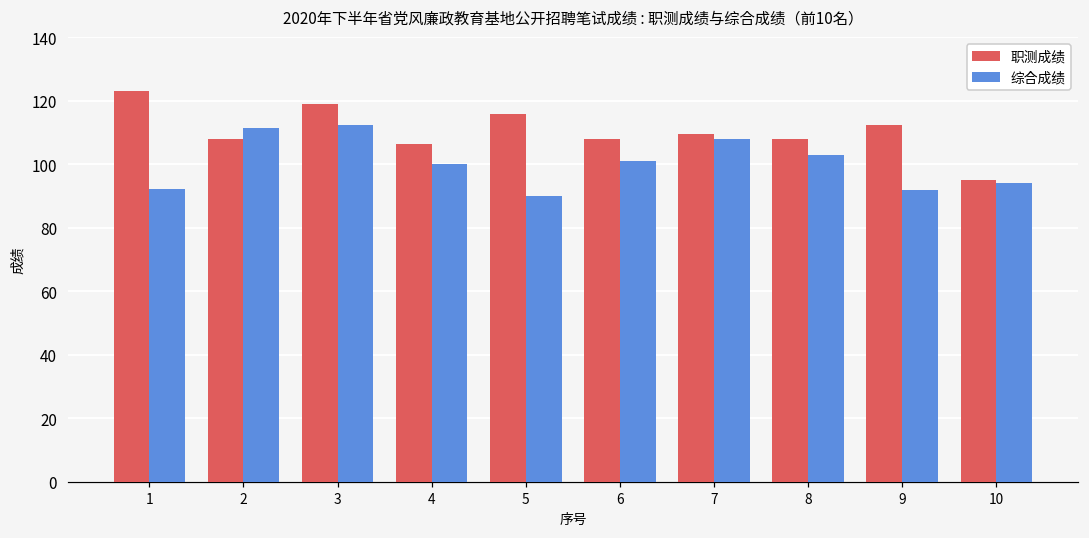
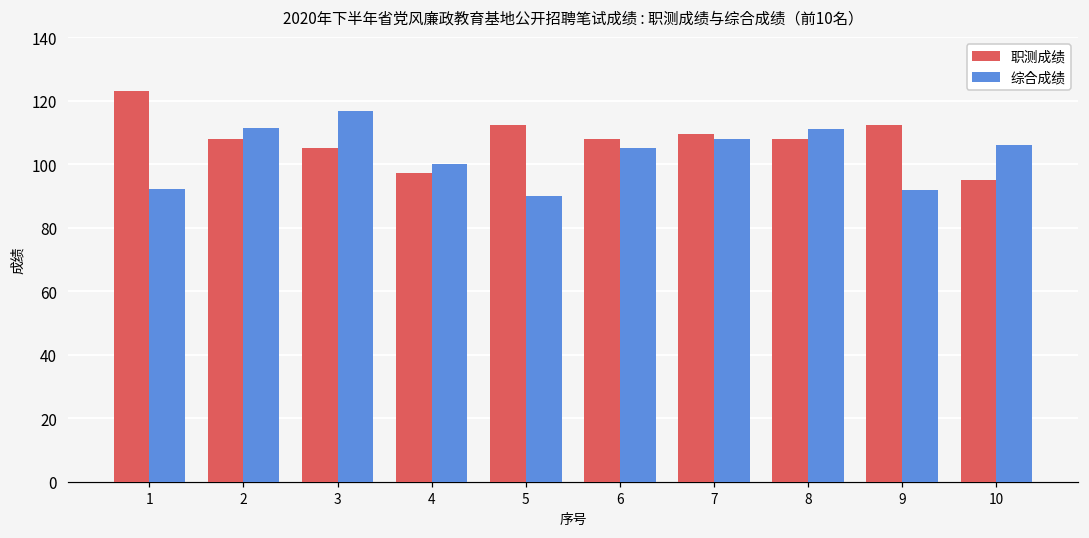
  {
    "职测成绩": {
      "1": 123,
      "2": 108,
-     "3": 119,
-     "4": 107,
-     "5": 116,
+     "3": 105,
+     "4": 97,
+     "5": 113,
      "6": 108,
      "7": 110,
      "8": 108,
      "9": 113,
      "10": 95
    },
    "综合成绩": {
      "1": 92,
      "2": 112,
-     "3": 113,
+     "3": 117,
      "4": 100,
      "5": 90,
-     "6": 101,
+     "6": 105,
      "7": 108,
-     "8": 103,
+     "8": 111,
      "9": 92,
-     "10": 94
+     "10": 106
    }
  }
